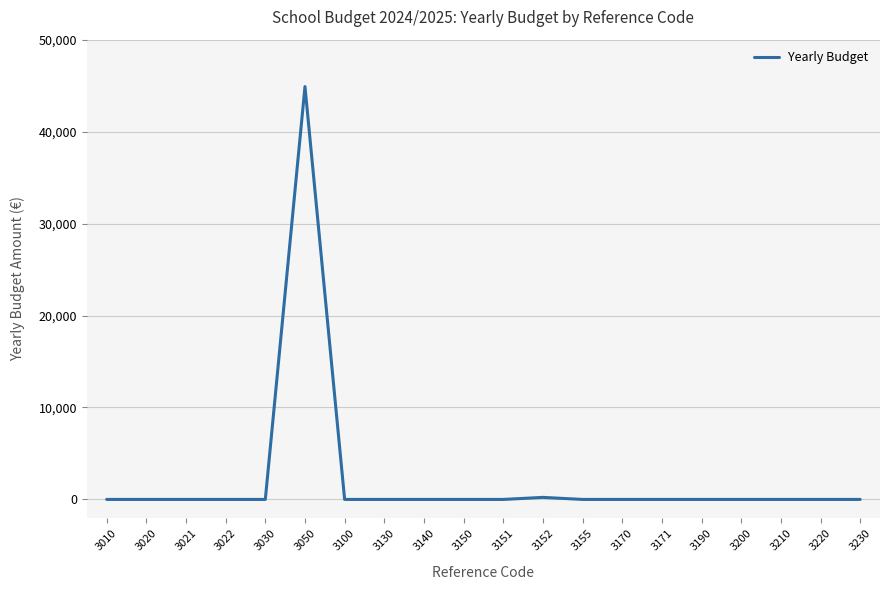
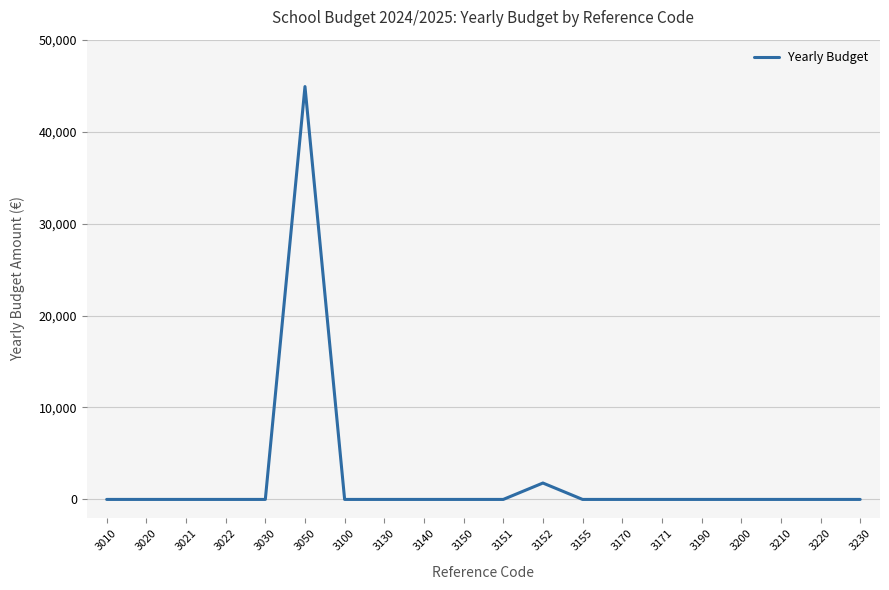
  {
    "3010": "0",
    "3020": "0",
    "3021": "0",
    "3022": "0",
    "3030": "0",
    "3050": "45,000",
    "3100": "0",
    "3130": "0",
    "3140": "0",
    "3150": "0",
    "3151": "0",
-   "3152": "0",
+   "3152": "2,000",
    "3155": "0",
    "3170": "0",
    "3171": "0",
    "3190": "0",
    "3200": "0",
    "3210": "0",
    "3220": "0",
    "3230": "0"
  }
